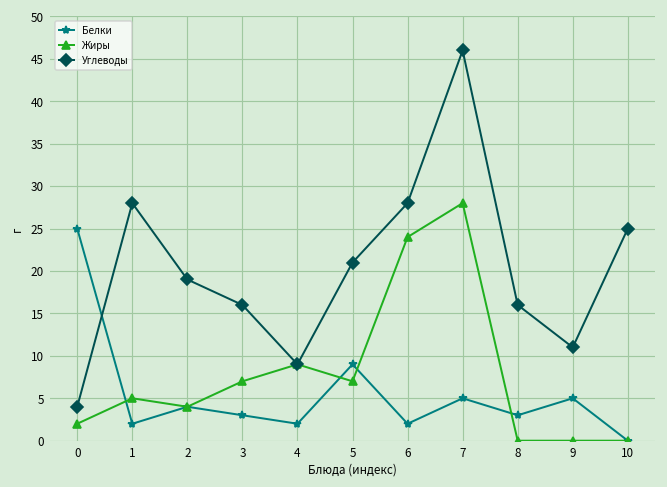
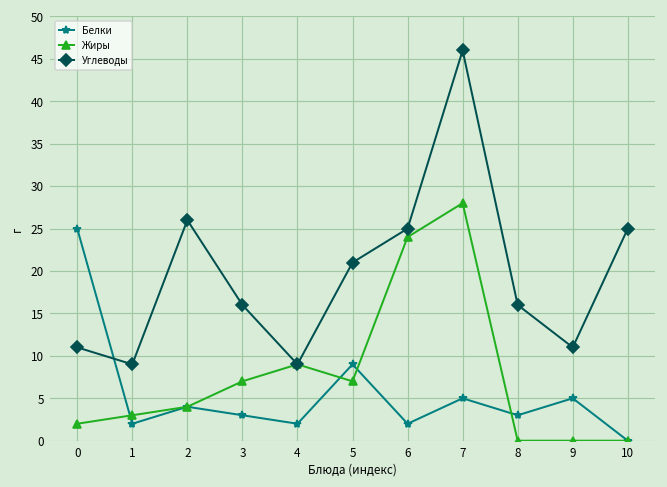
  {
    "Белки": {
      "0": 25,
      "1": 2,
      "3": 3,
      "4": 2,
      "5": 9,
      "6": 2,
      "7": 5,
      "8": 3,
      "9": 5
    },
    "Жиры": {
      "0": 2,
-     "1": 5,
+     "1": 3,
      "3": 7,
      "5": 7,
      "6": 24,
      "7": 28,
      "8": 0,
      "9": 0
    },
    "Углеводы": {
-     "0": 4,
-     "1": 28,
-     "2": 19,
+     "0": 11,
+     "1": 9,
+     "2": 26,
      "3": 16,
      "5": 21,
-     "6": 28,
+     "6": 25,
      "7": 46,
      "8": 16,
      "9": 11,
      "10": 25
    }
  }
